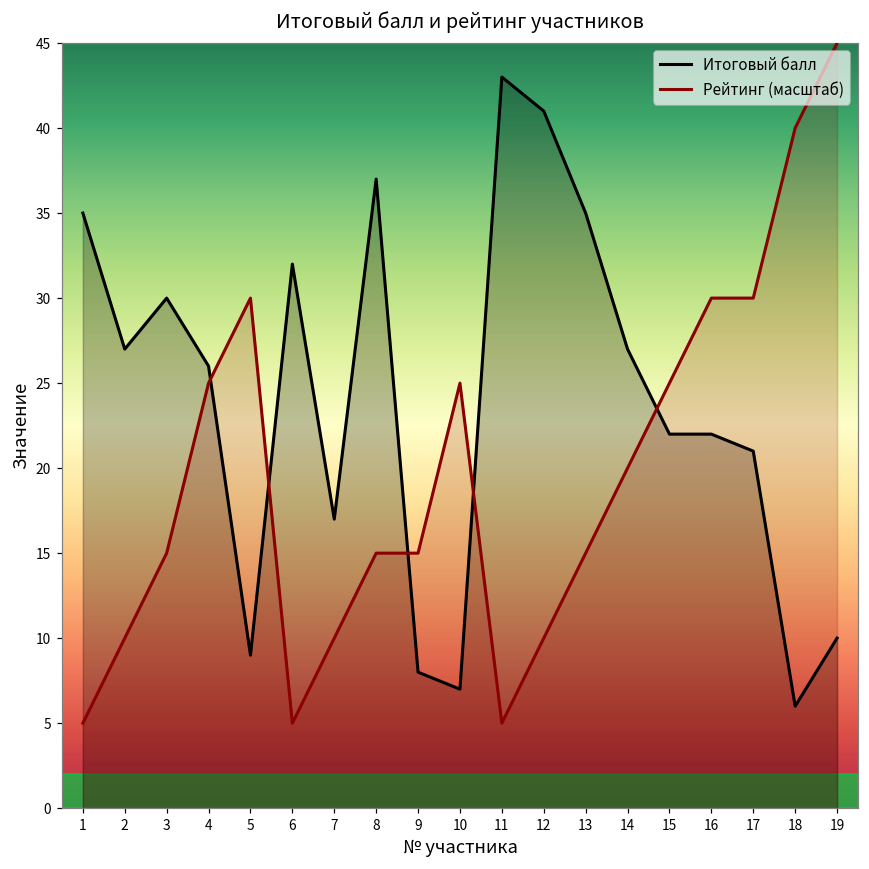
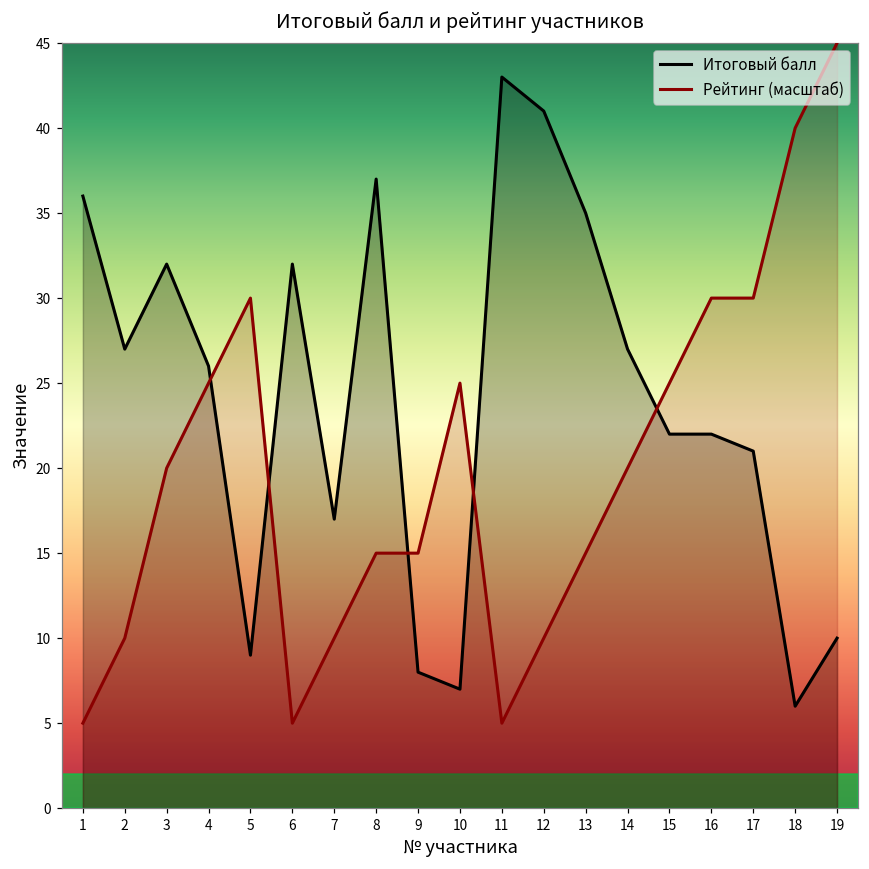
  {
    "Итоговый балл": {
-     "1": 35,
+     "1": 36,
      "2": 27,
-     "3": 30,
+     "3": 32,
      "4": 26,
      "5": 9,
      "6": 32,
      "7": 17,
      "8": 37,
      "9": 8,
      "10": 7,
      "11": 43,
      "12": 41,
      "13": 35,
      "14": 27,
      "15": 22,
      "16": 22,
      "17": 21,
      "18": 6,
      "19": 10
    },
    "Рейтинг (масштаб)": {
      "1": 5.0,
      "2": 10.0,
-     "3": 15.0,
+     "3": 20.0,
      "4": 25.0,
      "5": 30.0,
      "6": 5.0,
      "7": 10.0,
      "8": 15.0,
      "9": 15.0,
      "10": 25.0,
      "11": 5.0,
      "12": 10.0,
      "13": 15.0,
      "14": 20.0,
      "15": 25.0,
      "16": 30.0,
      "17": 30.0,
      "18": 40.0,
      "19": 45.0
    }
  }
